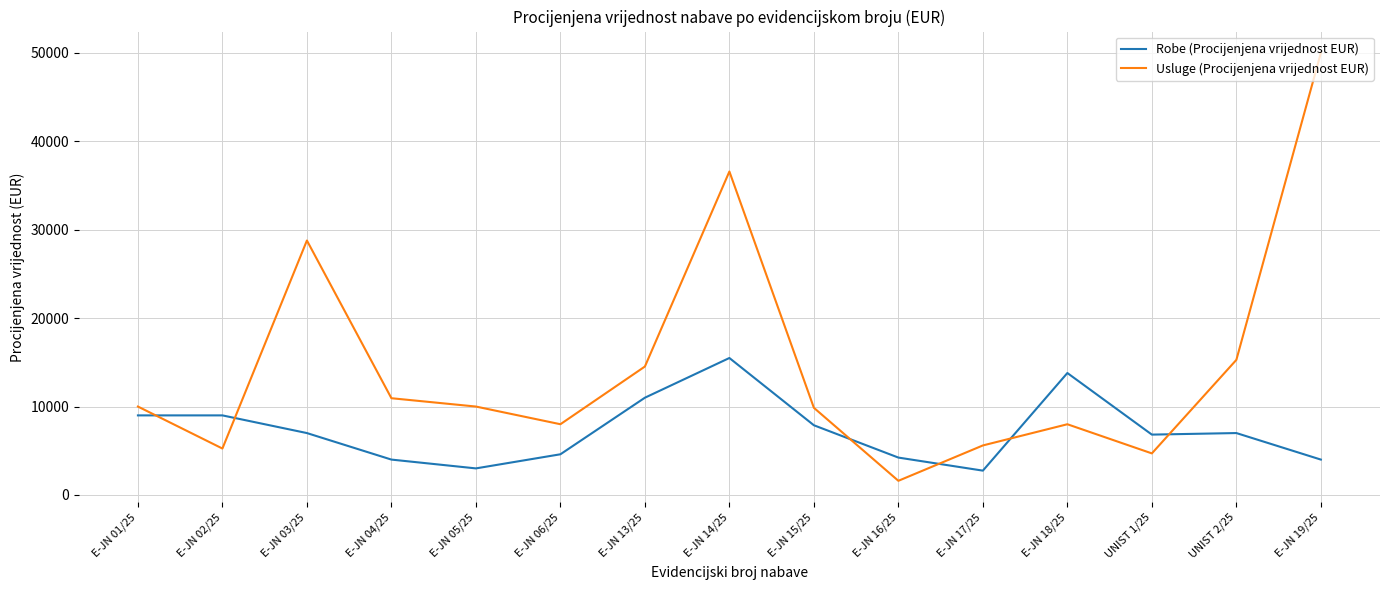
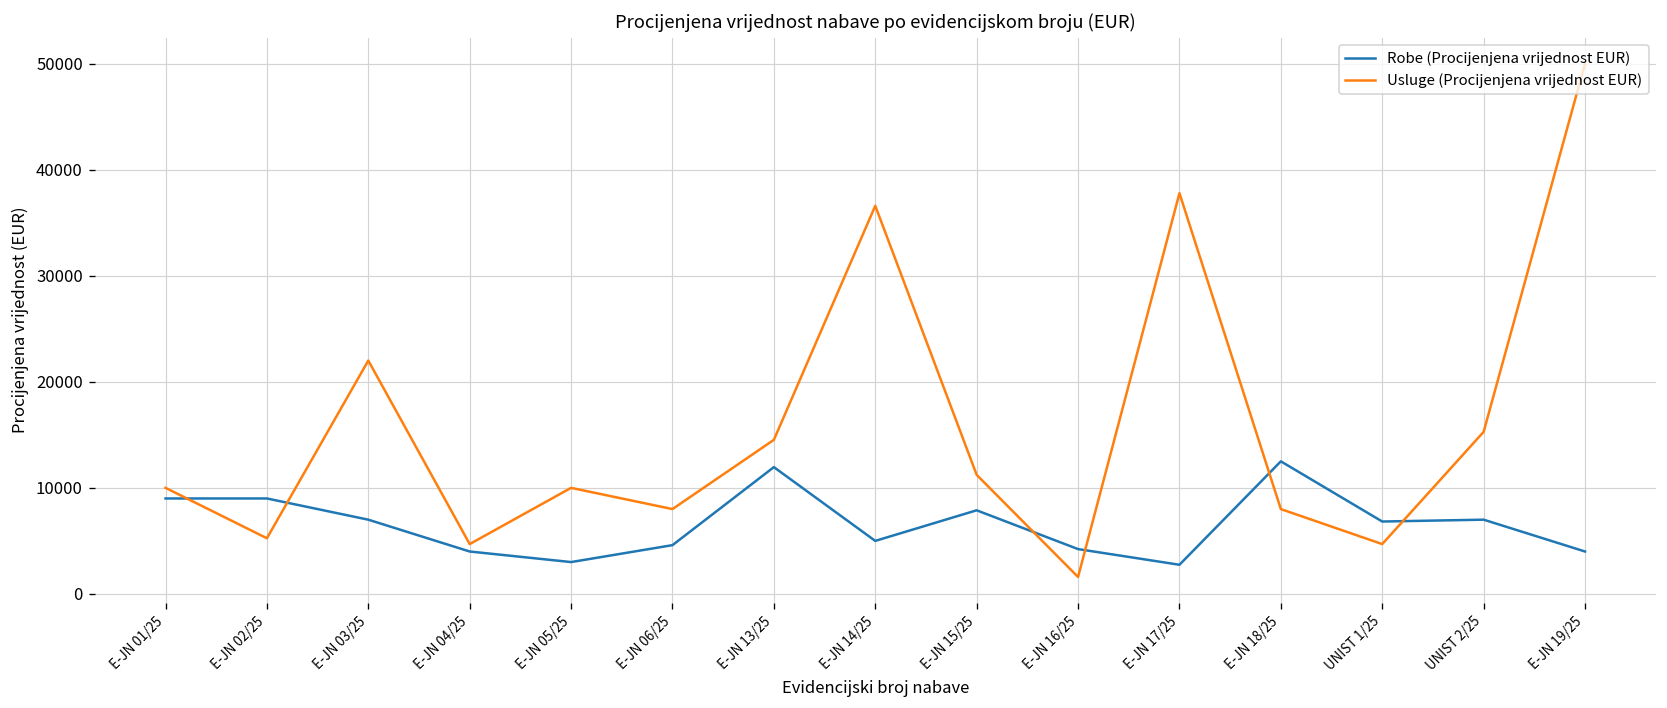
  {
    "Robe (Procijenjena vrijednost EUR)": {
      "E-JN 01/25": 9000,
      "E-JN 02/25": 9000,
      "E-JN 03/25": 7000,
      "E-JN 04/25": 4000,
      "E-JN 05/25": 3000,
      "E-JN 06/25": 5000,
-     "E-JN 13/25": 11000,
-     "E-JN 14/25": 15000,
+     "E-JN 13/25": 12000,
+     "E-JN 14/25": 5000,
      "E-JN 15/25": 8000,
      "E-JN 16/25": 4000,
      "E-JN 17/25": 3000,
-     "E-JN 18/25": 14000,
+     "E-JN 18/25": 13000,
      "UNIST 1/25": 7000,
      "UNIST 2/25": 7000,
      "E-JN 19/25": 4000
    },
    "Usluge (Procijenjena vrijednost EUR)": {
      "E-JN 01/25": 10000,
      "E-JN 02/25": 5000,
-     "E-JN 03/25": 29000,
-     "E-JN 04/25": 11000,
+     "E-JN 03/25": 22000,
+     "E-JN 04/25": 5000,
      "E-JN 05/25": 10000,
      "E-JN 06/25": 8000,
      "E-JN 13/25": 15000,
      "E-JN 14/25": 37000,
-     "E-JN 15/25": 10000,
+     "E-JN 15/25": 11000,
      "E-JN 16/25": 2000,
-     "E-JN 17/25": 6000,
+     "E-JN 17/25": 38000,
      "E-JN 18/25": 8000,
      "UNIST 1/25": 5000,
      "UNIST 2/25": 15000
    }
  }
